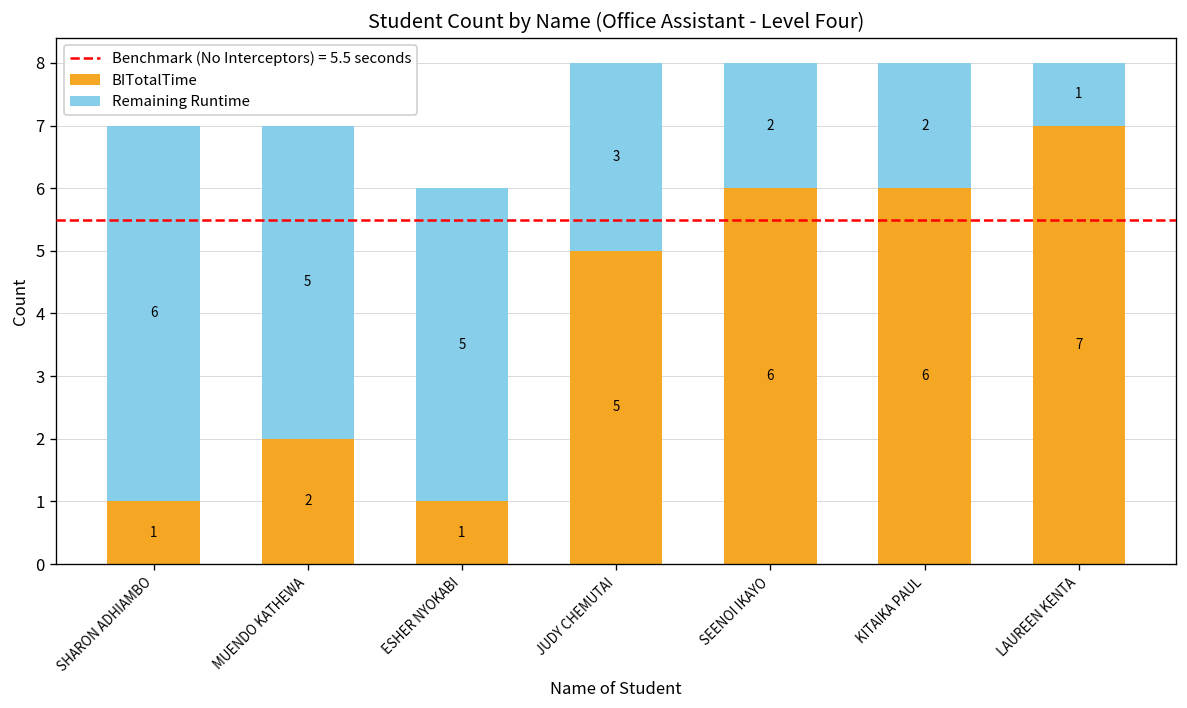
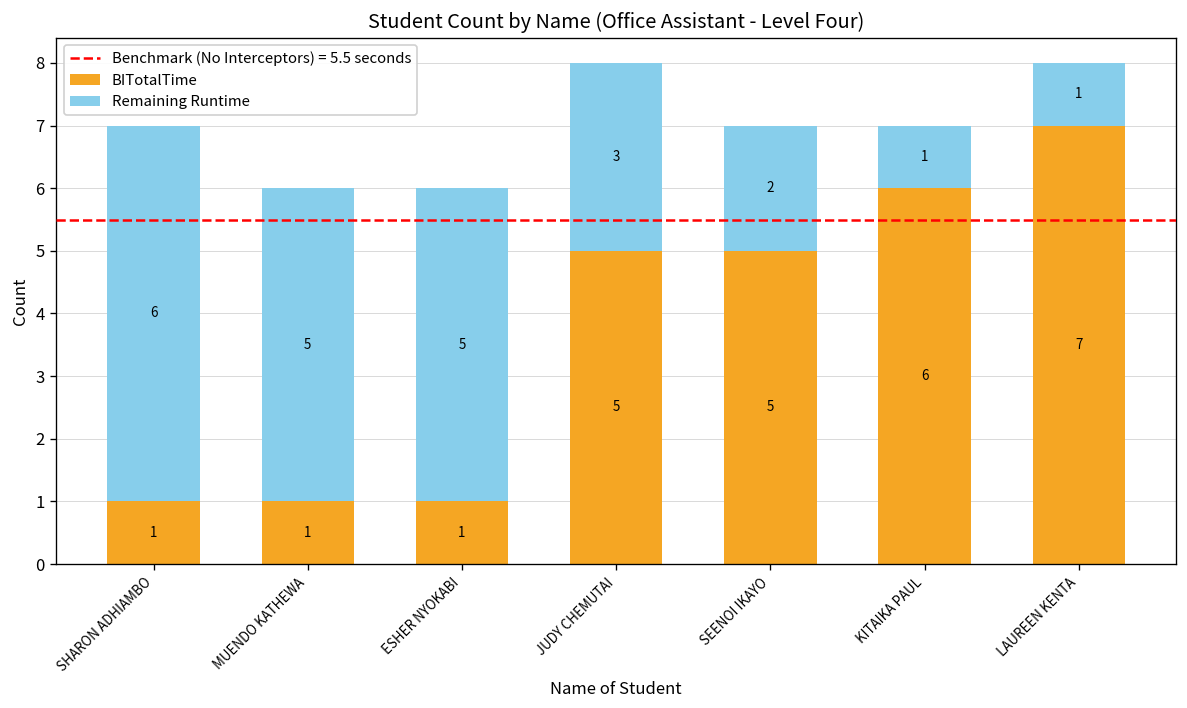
  {
    "BITotalTime": {
      "SHARON ADHIAMBO": 1,
-     "MUENDO KATHEWA": 2,
+     "MUENDO KATHEWA": 1,
      "ESHER NYOKABI": 1,
      "JUDY CHEMUTAI": 5,
-     "SEENOI IKAYO": 6,
+     "SEENOI IKAYO": 5,
      "KITAIKA PAUL": 6,
      "LAUREEN KENTA": 7
    },
    "Remaining Runtime": {
      "SHARON ADHIAMBO": 6,
      "MUENDO KATHEWA": 5,
      "ESHER NYOKABI": 5,
      "JUDY CHEMUTAI": 3,
      "SEENOI IKAYO": 2,
-     "KITAIKA PAUL": 2,
+     "KITAIKA PAUL": 1,
      "LAUREEN KENTA": 1
    }
  }
